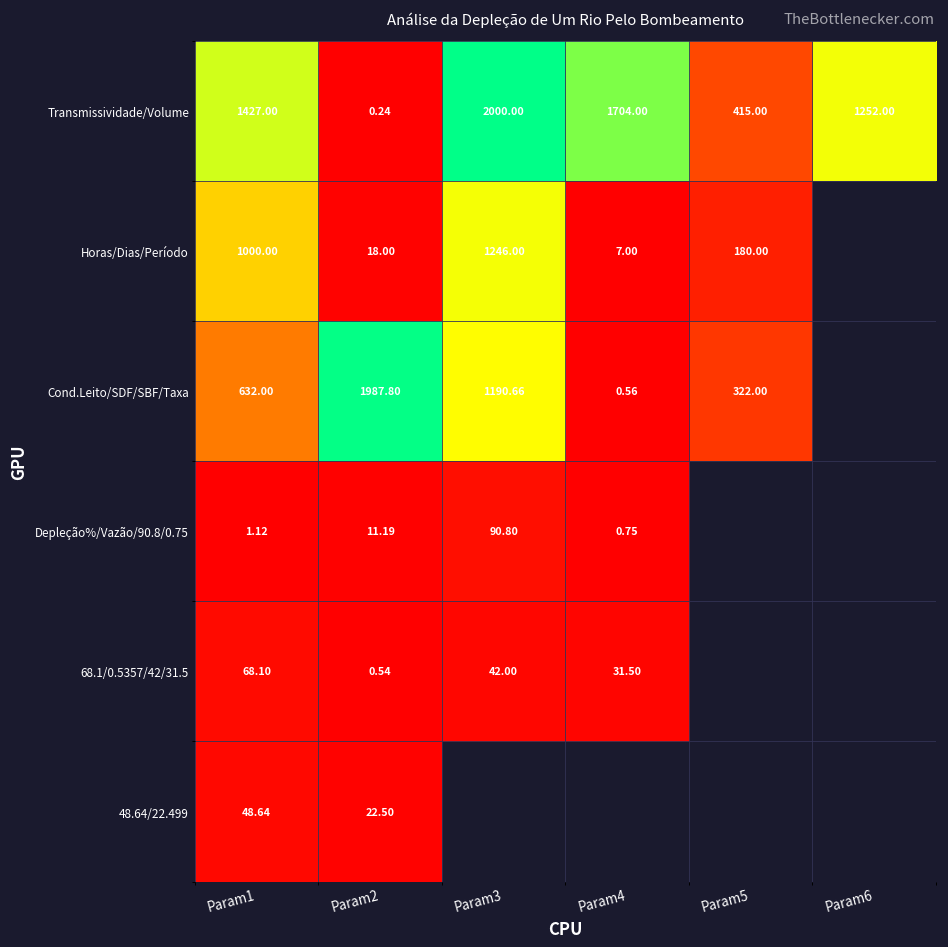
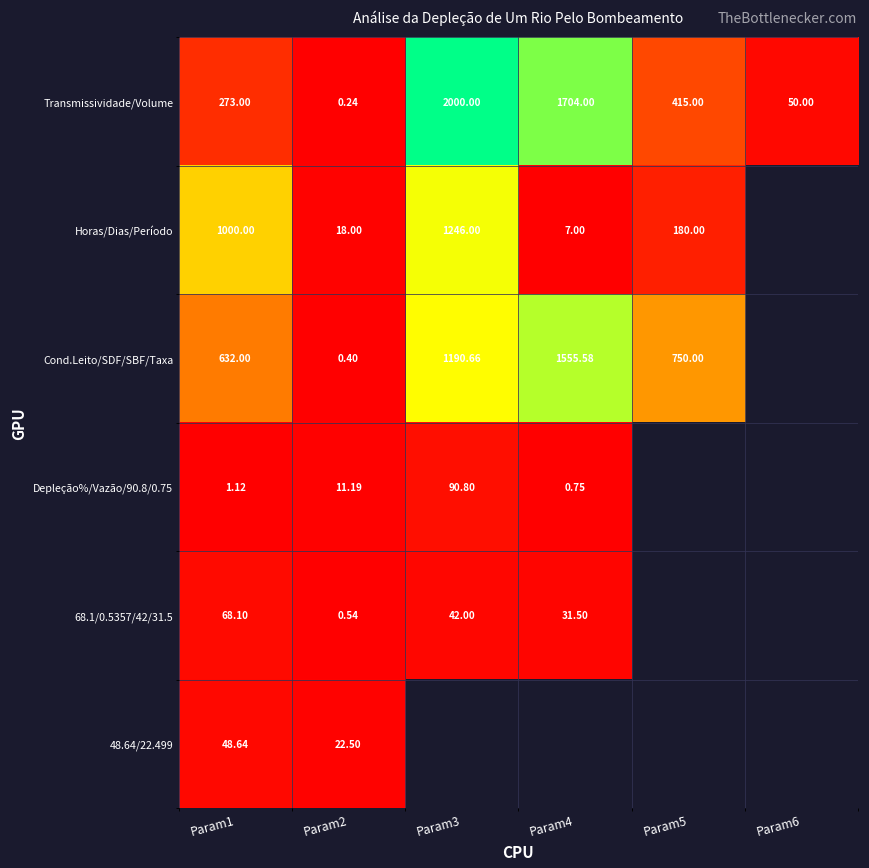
  {
    "Transmissividade/Volume": {
-     "Param1": 1427.00,
+     "Param1": 273.00,
      "Param2": 0.24,
      "Param3": 2000.00,
      "Param4": 1704.00,
      "Param5": 415.00,
-     "Param6": 1252.00
+     "Param6": 50.00
    },
    "Horas/Dias/Período": {
      "Param1": 1000.00,
      "Param2": 18.00,
      "Param3": 1246.00,
      "Param4": 7.00,
      "Param5": 180.00
    },
    "Cond.Leito/SDF/SBF/Taxa": {
      "Param1": 632.00,
-     "Param2": 1987.80,
+     "Param2": 0.40,
      "Param3": 1190.66,
-     "Param4": 0.56,
-     "Param5": 322.00
+     "Param4": 1555.58,
+     "Param5": 750.00
    },
    "Depleção%/Vazão/90.8/0.75": {
      "Param1": 1.12,
      "Param2": 11.19,
      "Param3": 90.80,
      "Param4": 0.75
    },
    "68.1/0.5357/42/31.5": {
      "Param1": 68.10,
      "Param2": 0.54,
      "Param3": 42.00,
      "Param4": 31.50
    },
    "48.64/22.499": {
      "Param1": 48.64,
      "Param2": 22.50
    }
  }
